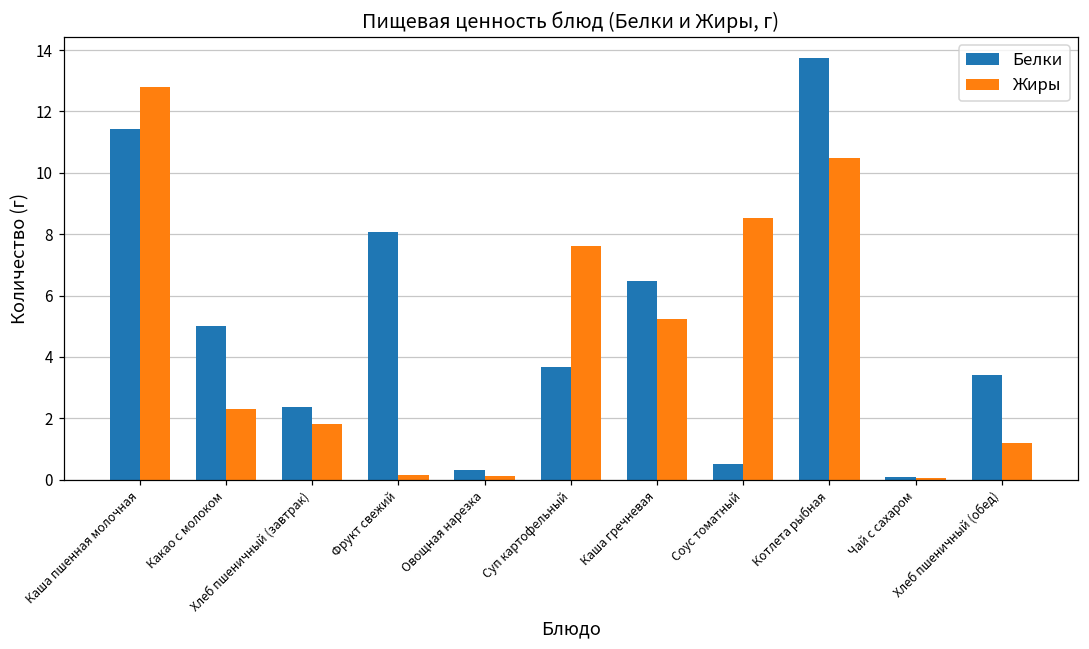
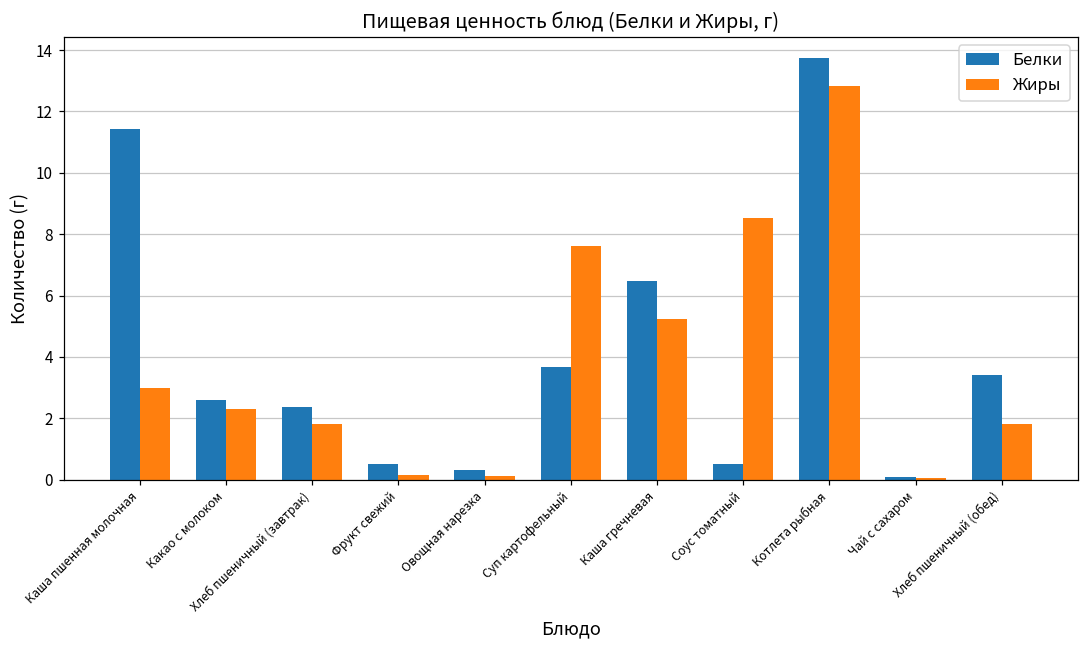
  {
    "Белки": {
      "Каша пшенная молочная": 11.4,
-     "Какао с молоком": 5.0,
+     "Какао с молоком": 2.6,
      "Хлеб пшеничный (завтрак)": 2.4,
-     "Фрукт свежий": 8.1,
+     "Фрукт свежий": 0.5,
      "Овощная нарезка": 0.3,
      "Суп картофельный": 3.7,
      "Каша гречневая": 6.5,
      "Соус томатный": 0.5,
      "Котлета рыбная": 13.7,
      "Чай с сахаром": 0.1,
      "Хлеб пшеничный (обед)": 3.4
    },
    "Жиры": {
-     "Каша пшенная молочная": 12.8,
+     "Каша пшенная молочная": 3.0,
      "Какао с молоком": 2.3,
      "Хлеб пшеничный (завтрак)": 1.8,
      "Фрукт свежий": 0.1,
      "Овощная нарезка": 0.1,
      "Суп картофельный": 7.6,
      "Каша гречневая": 5.2,
      "Соус томатный": 8.5,
-     "Котлета рыбная": 10.5,
-     "Хлеб пшеничный (обед)": 1.2
+     "Котлета рыбная": 12.8,
+     "Хлеб пшеничный (обед)": 1.8
    }
  }
